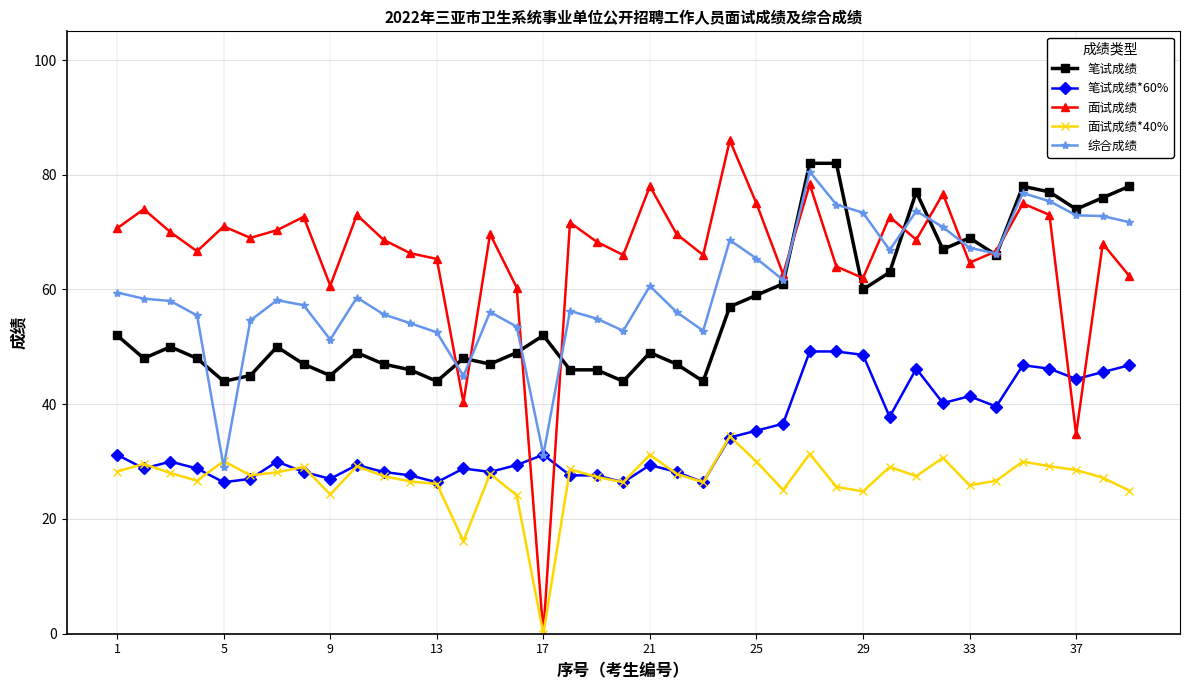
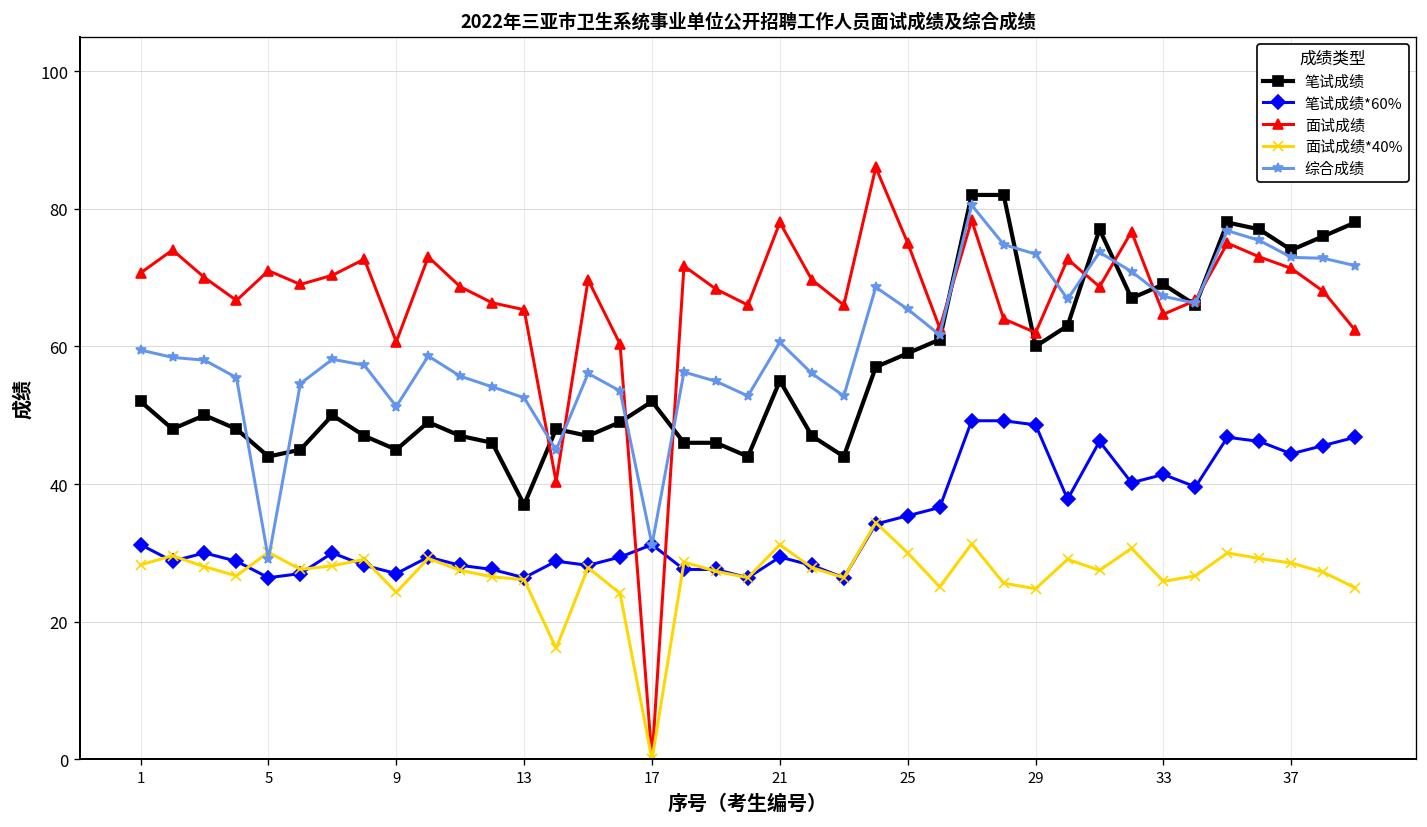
  {
    "笔试成绩": {
      "1": 52,
      "5": 44,
      "9": 45,
-     "13": 44,
+     "13": 37,
      "17": 52,
-     "21": 49,
+     "21": 55,
      "25": 59,
      "29": 60,
      "33": 69,
      "37": 74
    },
    "笔试成绩*60%": {
      "1": 31,
      "5": 26,
      "9": 27,
      "21": 29,
      "25": 35,
      "29": 49,
      "33": 41,
      "37": 44
    },
    "面试成绩": {
      "1": 71,
      "5": 71,
      "9": 61,
      "13": 65,
      "21": 78,
      "25": 75,
      "29": 62,
      "33": 65,
-     "37": 35
+     "37": 71
    },
    "面试成绩*40%": {
      "1": 28,
      "5": 30,
      "9": 24,
      "21": 31,
      "25": 30,
      "29": 25,
      "33": 26,
      "37": 29
    },
    "综合成绩": {
      "1": 59,
      "5": 29,
      "9": 51,
      "13": 53,
      "21": 61,
      "25": 65,
      "29": 73,
      "33": 67,
      "37": 73
    }
  }
